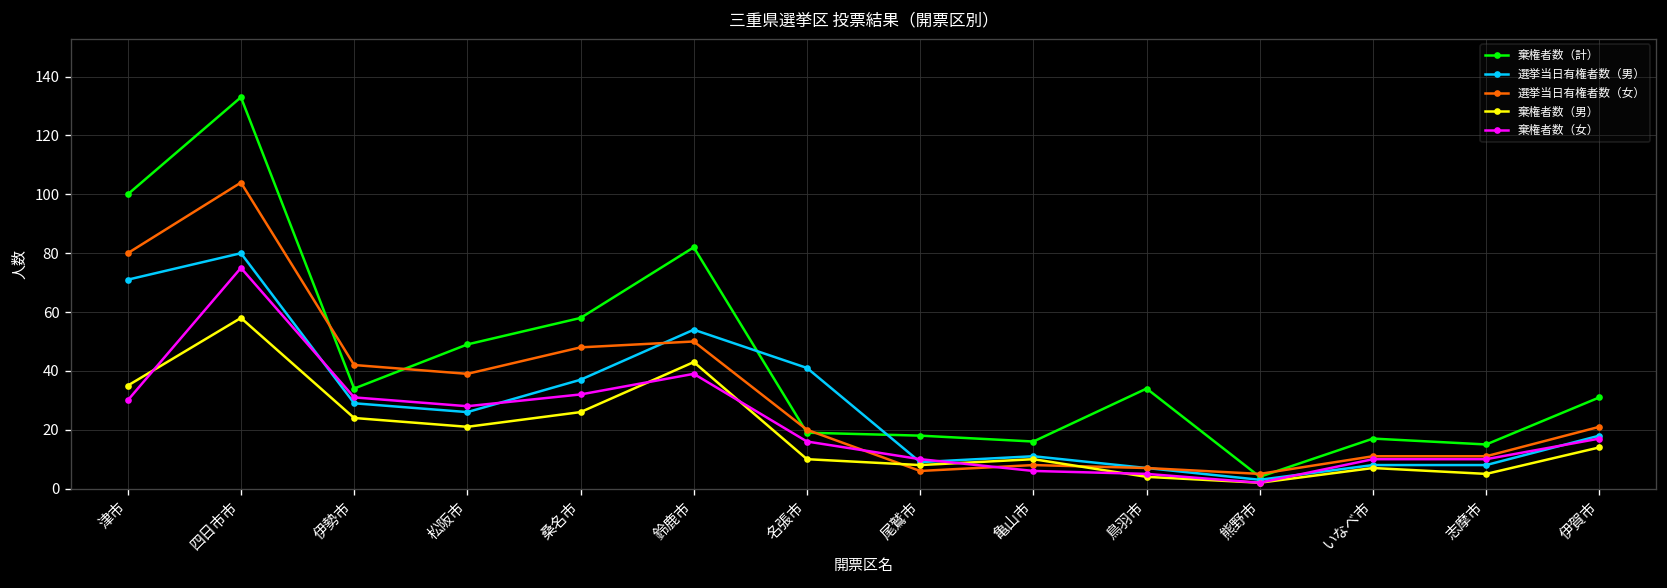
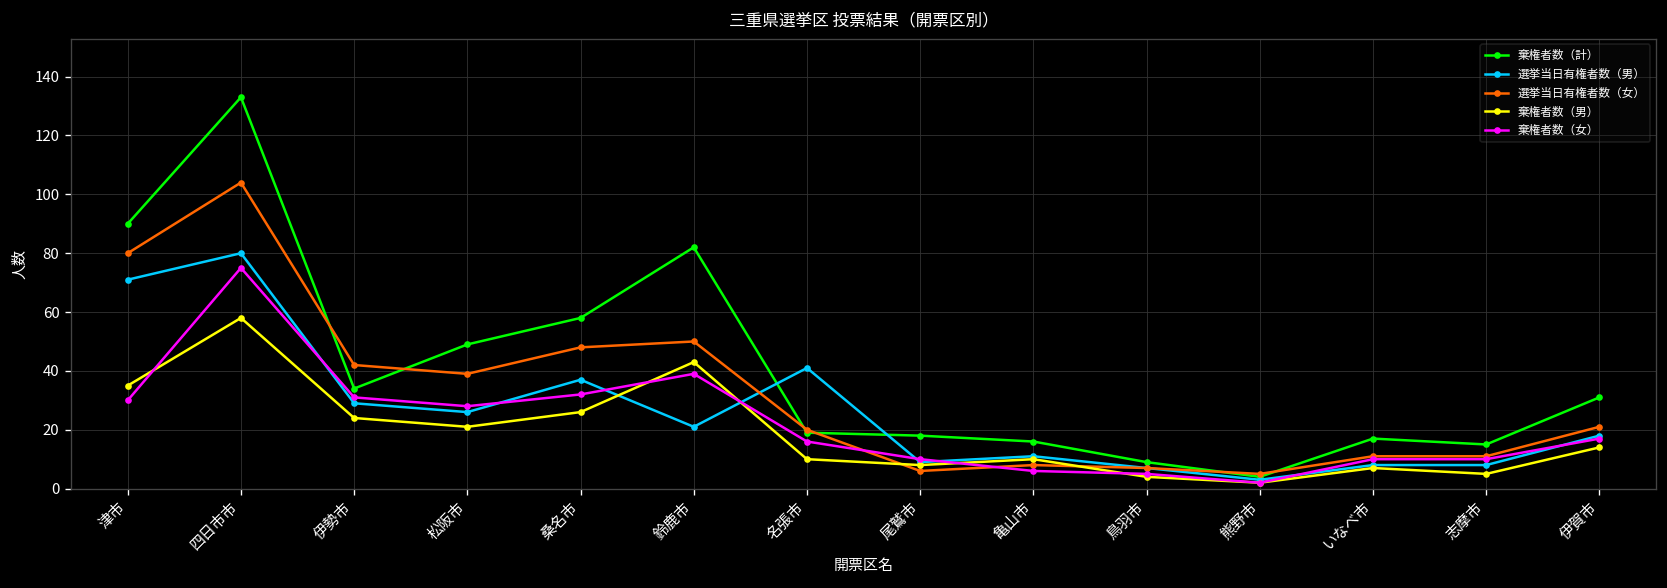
  {
    "棄権者数（計）": {
-     "津市": 100,
+     "津市": 90,
      "四日市市": 133,
      "伊勢市": 34,
      "松阪市": 49,
      "桑名市": 58,
      "鈴鹿市": 82,
      "尾鷲市": 18,
      "亀山市": 16,
-     "鳥羽市": 34,
+     "鳥羽市": 9,
      "いなべ市": 17,
      "志摩市": 15,
      "伊賀市": 31
    },
    "選挙当日有権者数（男）": {
      "津市": 71,
      "四日市市": 80,
      "伊勢市": 29,
      "松阪市": 26,
      "桑名市": 37,
-     "鈴鹿市": 54,
+     "鈴鹿市": 21,
      "名張市": 41,
      "志摩市": 8
    },
    "選挙当日有権者数（女）": {
      "津市": 80,
      "四日市市": 104,
      "伊勢市": 42,
      "松阪市": 39,
      "桑名市": 48,
      "鈴鹿市": 50,
      "尾鷲市": 6,
      "亀山市": 8,
      "伊賀市": 21
    },
    "棄権者数（男）": {
      "津市": 35,
      "四日市市": 58,
      "伊勢市": 24,
      "松阪市": 21,
      "桑名市": 26,
      "鈴鹿市": 43,
      "名張市": 10,
      "志摩市": 5,
      "伊賀市": 14
    },
    "棄権者数（女）": {
      "津市": 30,
      "四日市市": 75,
      "伊勢市": 31,
      "松阪市": 28,
      "桑名市": 32,
      "鈴鹿市": 39,
      "名張市": 16,
      "亀山市": 6
    }
  }
